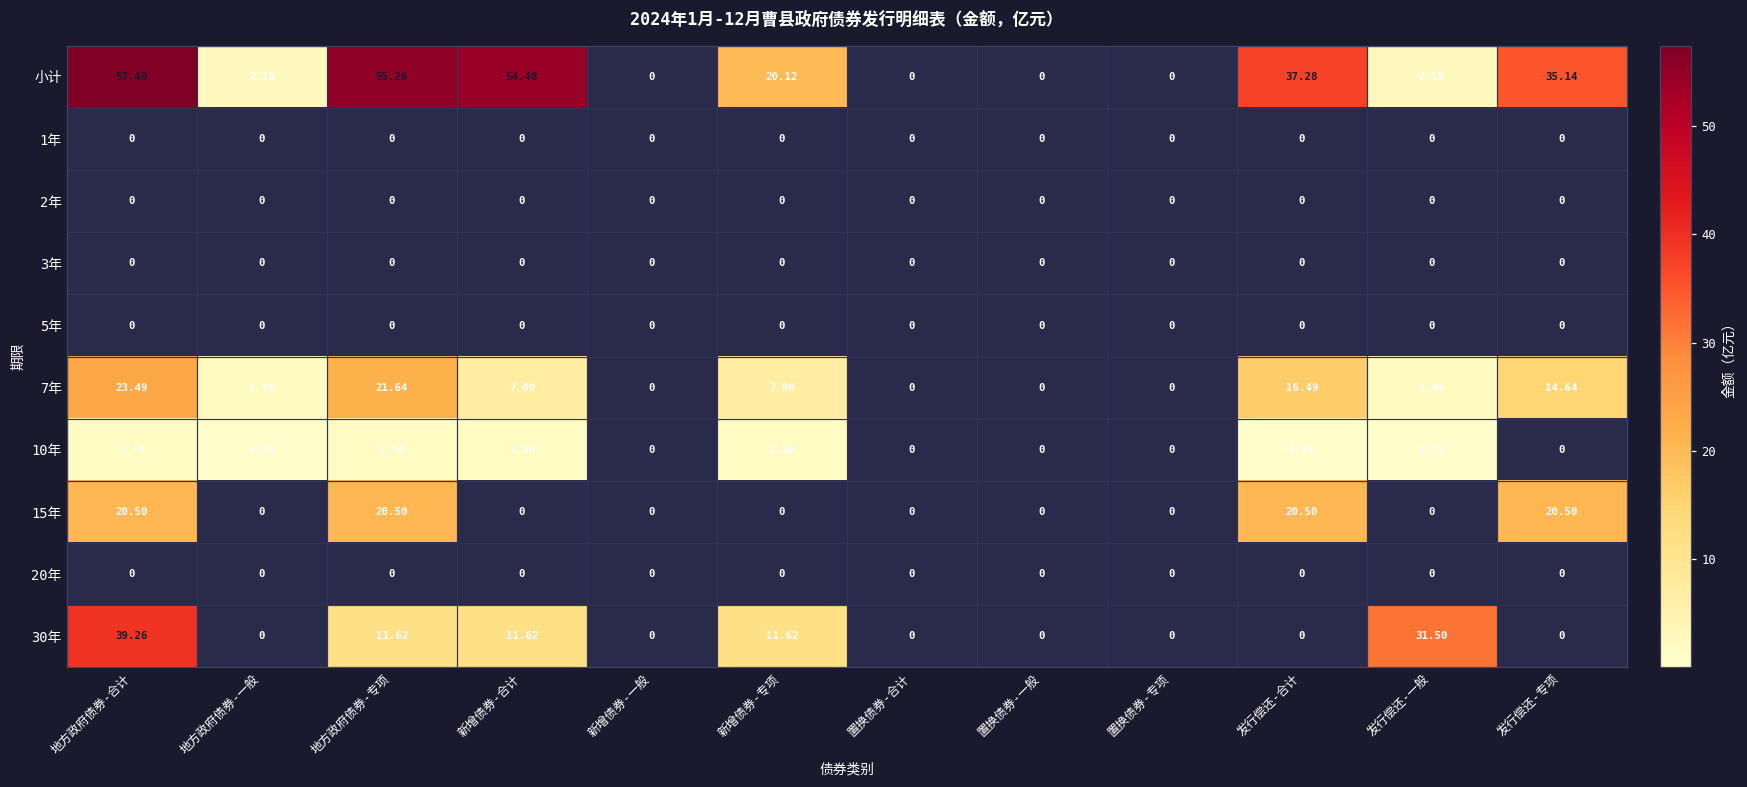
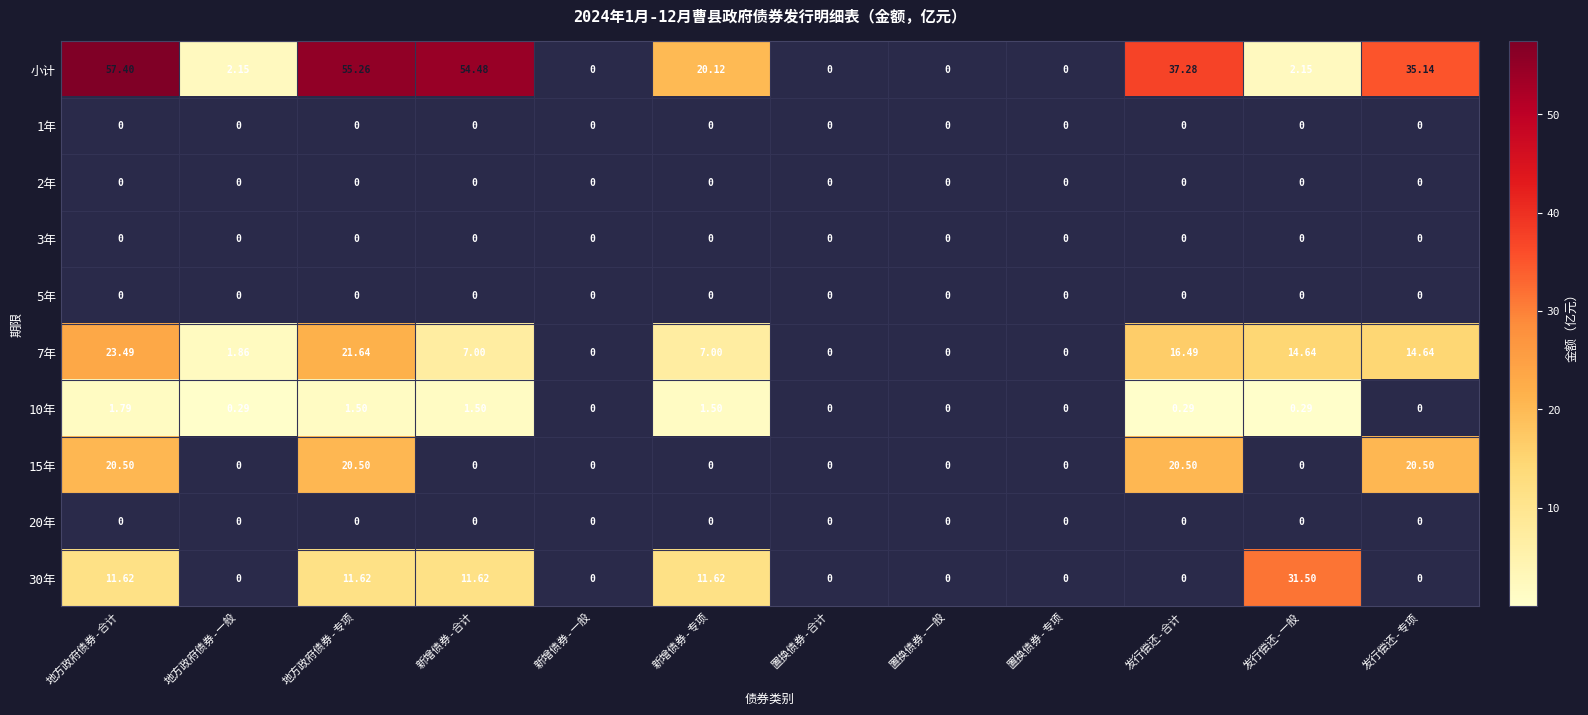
  {
    "小计": {
      "地方政府债券-合计": 57.40,
      "地方政府债券-一般": 2.15,
      "地方政府债券-专项": 55.26,
      "新增债券-合计": 54.48,
      "新增债券-一般": 0,
      "新增债券-专项": 20.12,
      "置换债券-合计": 0,
      "置换债券-一般": 0,
      "置换债券-专项": 0,
      "发行偿还-合计": 37.28,
      "发行偿还-一般": 2.15,
      "发行偿还-专项": 35.14
    },
    "1年": {
      "地方政府债券-合计": 0,
      "地方政府债券-一般": 0,
      "地方政府债券-专项": 0,
      "新增债券-合计": 0,
      "新增债券-一般": 0,
      "新增债券-专项": 0,
      "置换债券-合计": 0,
      "置换债券-一般": 0,
      "置换债券-专项": 0,
      "发行偿还-合计": 0,
      "发行偿还-一般": 0,
      "发行偿还-专项": 0
    },
    "2年": {
      "地方政府债券-合计": 0,
      "地方政府债券-一般": 0,
      "地方政府债券-专项": 0,
      "新增债券-合计": 0,
      "新增债券-一般": 0,
      "新增债券-专项": 0,
      "置换债券-合计": 0,
      "置换债券-一般": 0,
      "置换债券-专项": 0,
      "发行偿还-合计": 0,
      "发行偿还-一般": 0,
      "发行偿还-专项": 0
    },
    "3年": {
      "地方政府债券-合计": 0,
      "地方政府债券-一般": 0,
      "地方政府债券-专项": 0,
      "新增债券-合计": 0,
      "新增债券-一般": 0,
      "新增债券-专项": 0,
      "置换债券-合计": 0,
      "置换债券-一般": 0,
      "置换债券-专项": 0,
      "发行偿还-合计": 0,
      "发行偿还-一般": 0,
      "发行偿还-专项": 0
    },
    "5年": {
      "地方政府债券-合计": 0,
      "地方政府债券-一般": 0,
      "地方政府债券-专项": 0,
      "新增债券-合计": 0,
      "新增债券-一般": 0,
      "新增债券-专项": 0,
      "置换债券-合计": 0,
      "置换债券-一般": 0,
      "置换债券-专项": 0,
      "发行偿还-合计": 0,
      "发行偿还-一般": 0,
      "发行偿还-专项": 0
    },
    "7年": {
      "地方政府债券-合计": 23.49,
      "地方政府债券-一般": 1.86,
      "地方政府债券-专项": 21.64,
      "新增债券-合计": 7.00,
      "新增债券-一般": 0,
      "新增债券-专项": 7.00,
      "置换债券-合计": 0,
      "置换债券-一般": 0,
      "置换债券-专项": 0,
      "发行偿还-合计": 16.49,
-     "发行偿还-一般": 1.86,
+     "发行偿还-一般": 14.64,
      "发行偿还-专项": 14.64
    },
    "10年": {
      "地方政府债券-合计": 1.79,
      "地方政府债券-一般": 0.29,
      "地方政府债券-专项": 1.50,
      "新增债券-合计": 1.50,
      "新增债券-一般": 0,
      "新增债券-专项": 1.50,
      "置换债券-合计": 0,
      "置换债券-一般": 0,
      "置换债券-专项": 0,
      "发行偿还-合计": 0.29,
      "发行偿还-一般": 0.29,
      "发行偿还-专项": 0
    },
    "15年": {
      "地方政府债券-合计": 20.50,
      "地方政府债券-一般": 0,
      "地方政府债券-专项": 20.50,
      "新增债券-合计": 0,
      "新增债券-一般": 0,
      "新增债券-专项": 0,
      "置换债券-合计": 0,
      "置换债券-一般": 0,
      "置换债券-专项": 0,
      "发行偿还-合计": 20.50,
      "发行偿还-一般": 0,
      "发行偿还-专项": 20.50
    },
    "20年": {
      "地方政府债券-合计": 0,
      "地方政府债券-一般": 0,
      "地方政府债券-专项": 0,
      "新增债券-合计": 0,
      "新增债券-一般": 0,
      "新增债券-专项": 0,
      "置换债券-合计": 0,
      "置换债券-一般": 0,
      "置换债券-专项": 0,
      "发行偿还-合计": 0,
      "发行偿还-一般": 0,
      "发行偿还-专项": 0
    },
    "30年": {
-     "地方政府债券-合计": 39.26,
+     "地方政府债券-合计": 11.62,
      "地方政府债券-一般": 0,
      "地方政府债券-专项": 11.62,
      "新增债券-合计": 11.62,
      "新增债券-一般": 0,
      "新增债券-专项": 11.62,
      "置换债券-合计": 0,
      "置换债券-一般": 0,
      "置换债券-专项": 0,
      "发行偿还-合计": 0,
      "发行偿还-一般": 31.50,
      "发行偿还-专项": 0
    }
  }
